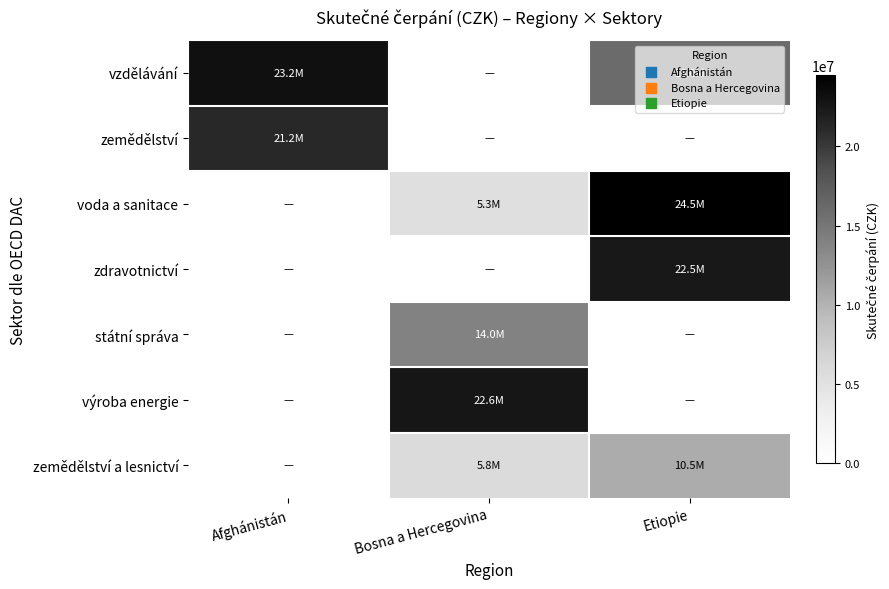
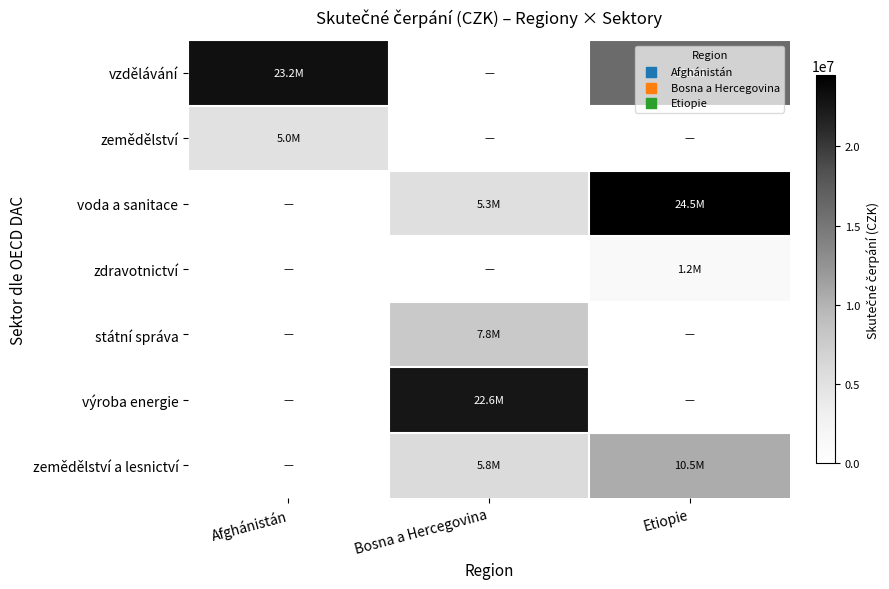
  {
    "vzdělávání": {
      "Afghánistán": "23.2M"
    },
    "zemědělství": {
-     "Afghánistán": "21.2M"
+     "Afghánistán": "5.0M"
    },
    "voda a sanitace": {
      "Bosna a Hercegovina": "5.3M",
      "Etiopie": "24.5M"
    },
    "zdravotnictví": {
-     "Etiopie": "22.5M"
+     "Etiopie": "1.2M"
    },
    "státní správa": {
-     "Bosna a Hercegovina": "14.0M"
+     "Bosna a Hercegovina": "7.8M"
    },
    "výroba energie": {
      "Bosna a Hercegovina": "22.6M"
    },
    "zemědělství a lesnictví": {
      "Bosna a Hercegovina": "5.8M",
      "Etiopie": "10.5M"
    }
  }
